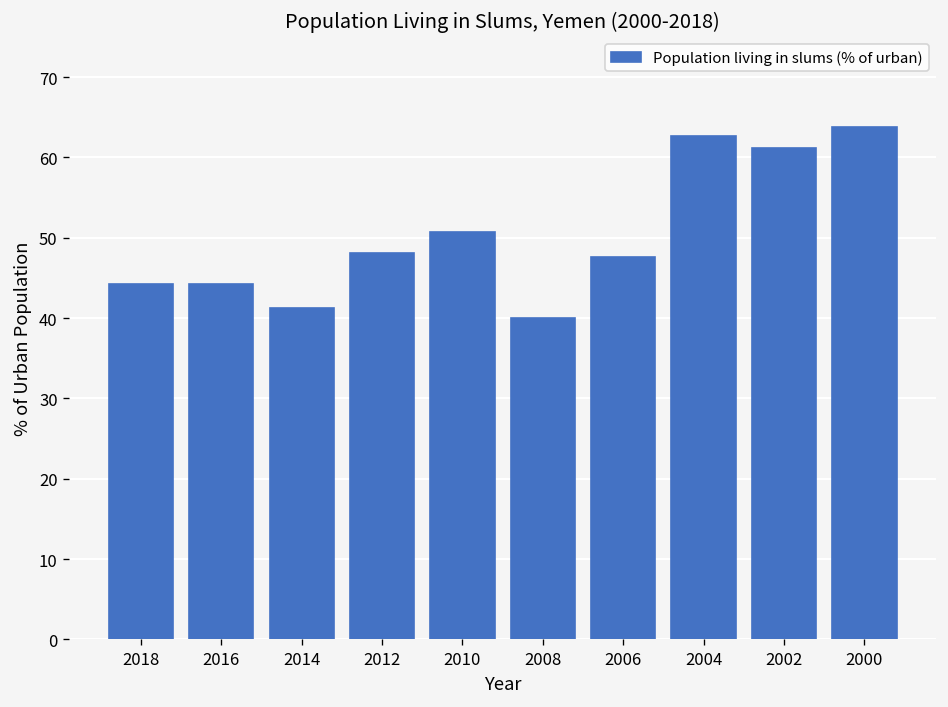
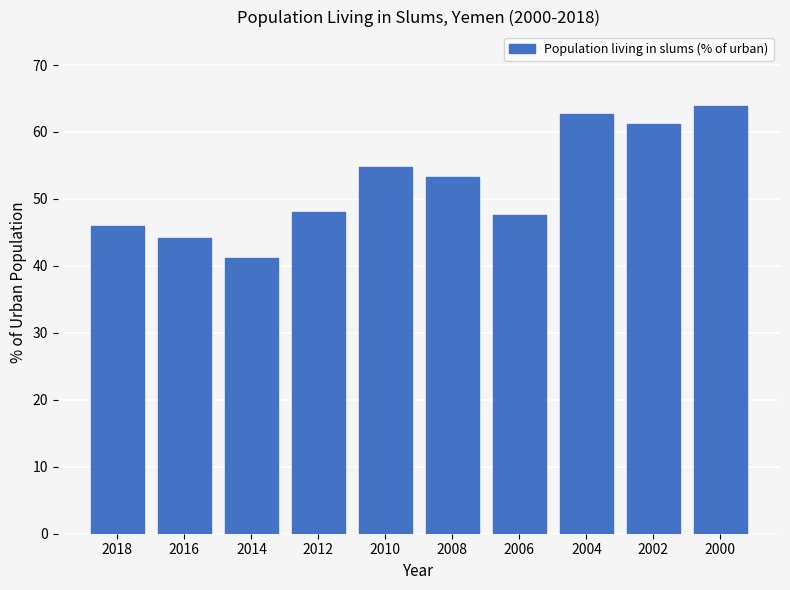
  {
-   "2018": 44,
+   "2018": 46,
    "2016": 44,
    "2014": 41,
    "2012": 48,
-   "2010": 51,
-   "2008": 40,
+   "2010": 55,
+   "2008": 53,
    "2006": 48,
    "2004": 63,
    "2002": 61,
    "2000": 64
  }
